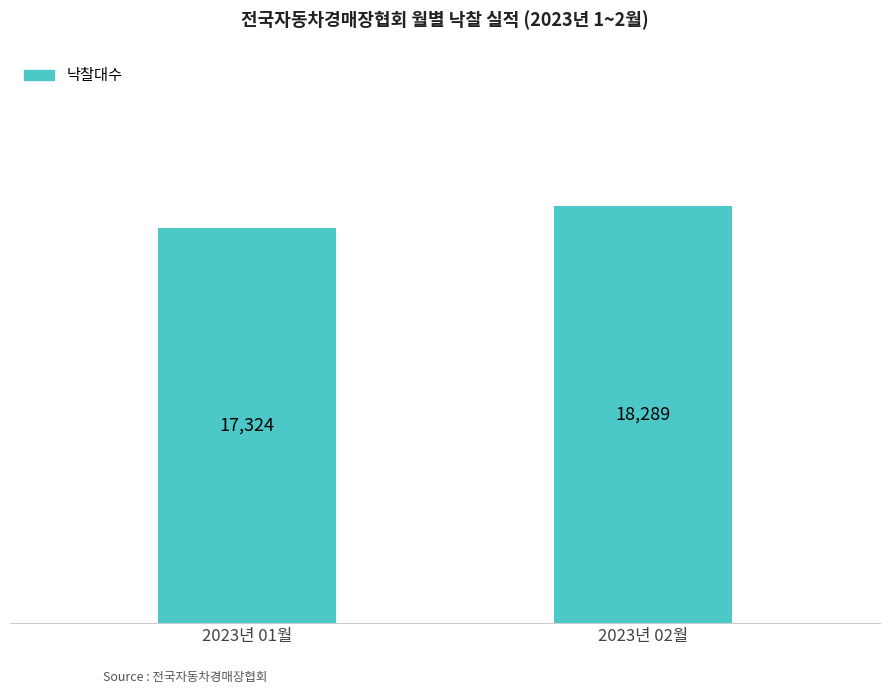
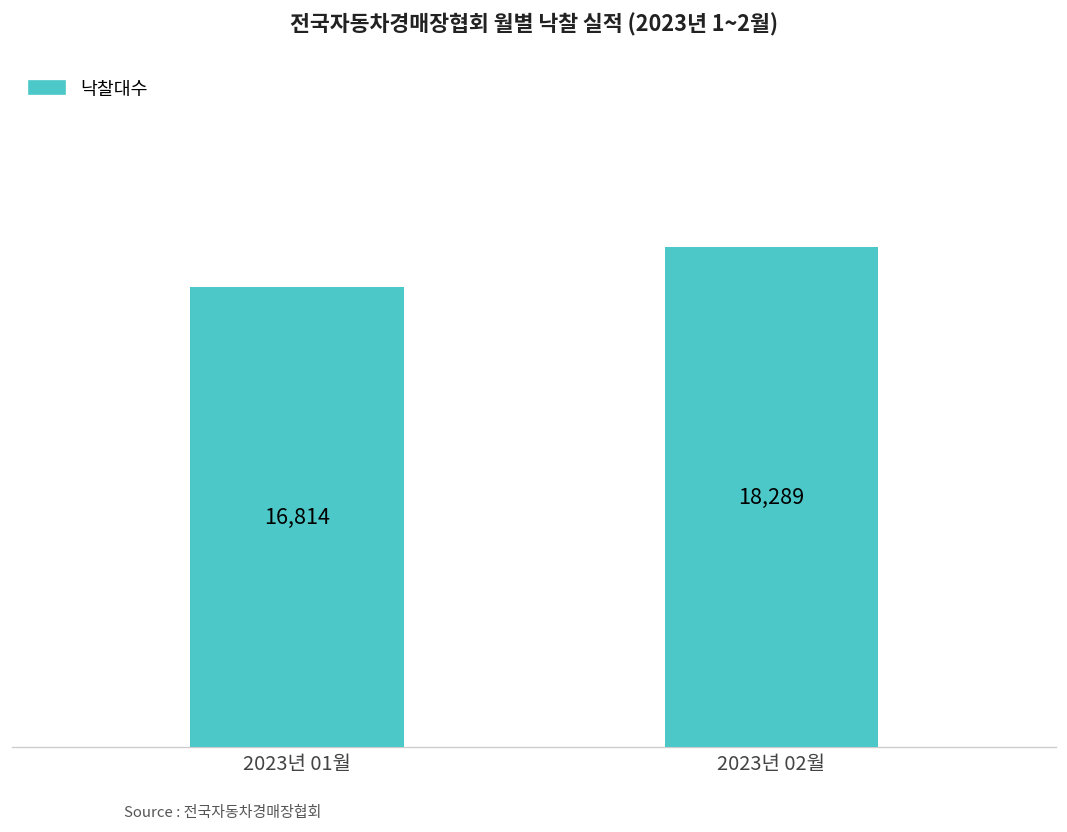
  {
-   "2023년 01월": "17,324",
+   "2023년 01월": "16,814",
    "2023년 02월": "18,289"
  }
